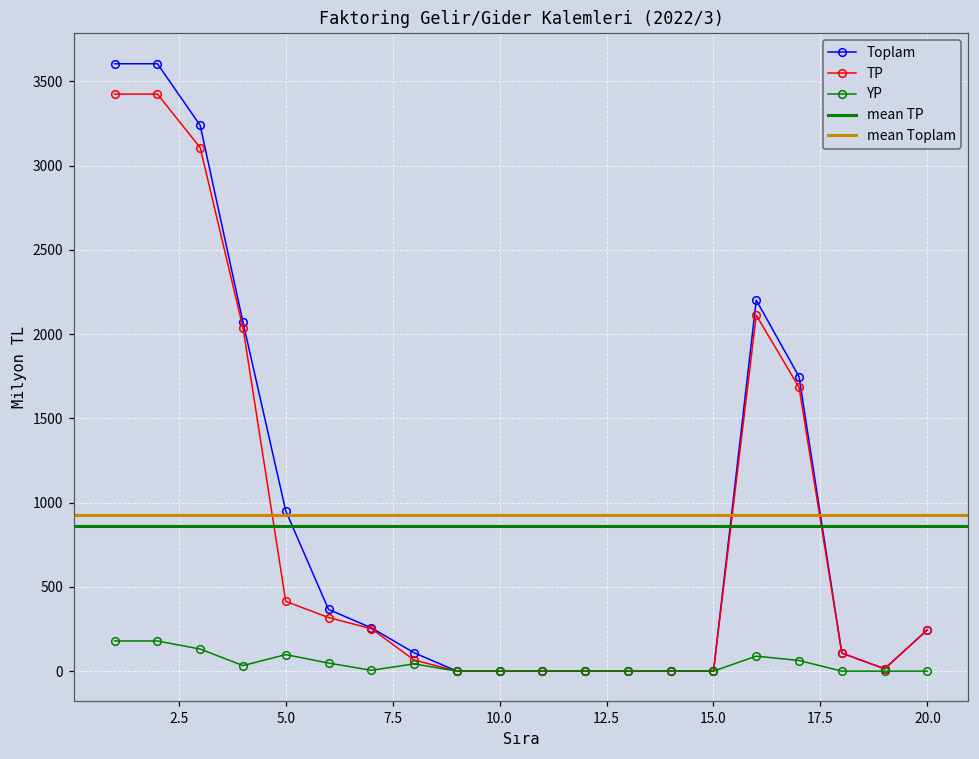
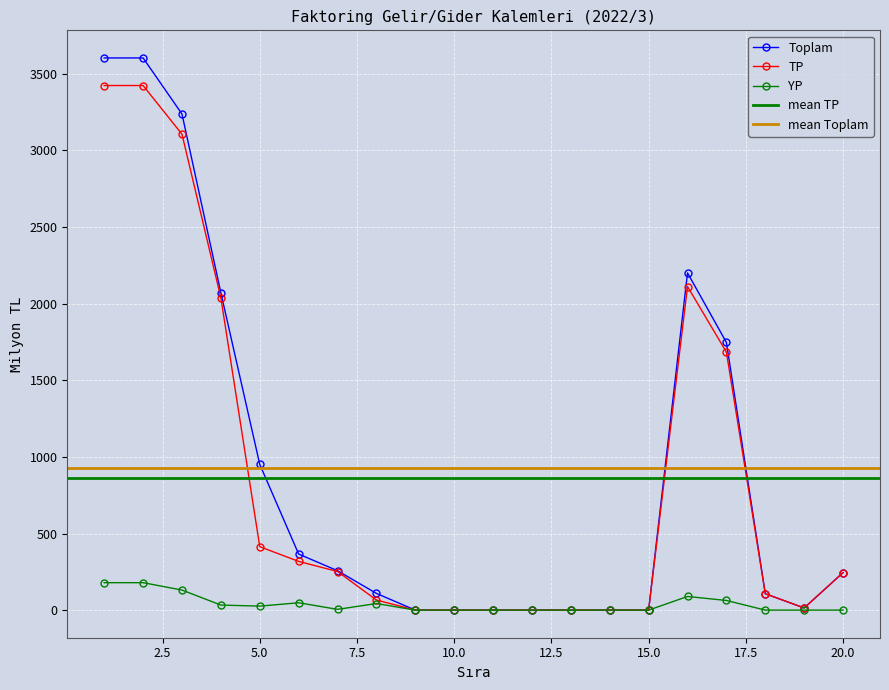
  {
    "Toplam": {
      "5.0": 950
    },
    "TP": {
      "5.0": 410
    },
    "YP": {
-     "5.0": 100,
+     "5.0": 30,
      "20.0": 0
    }
  }
